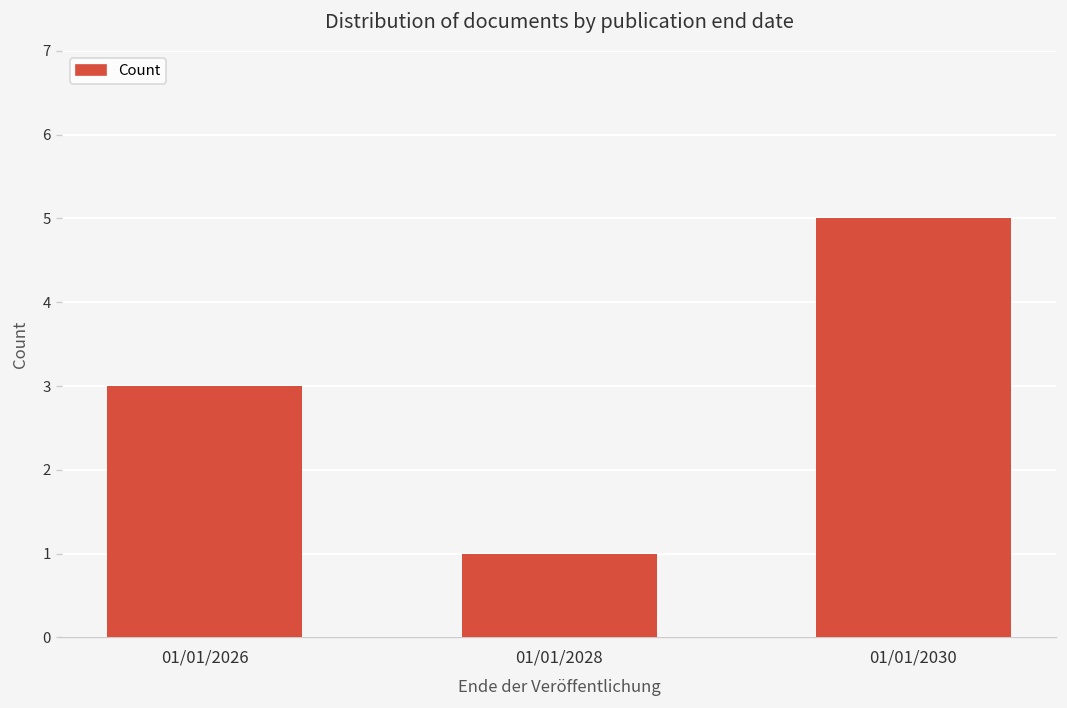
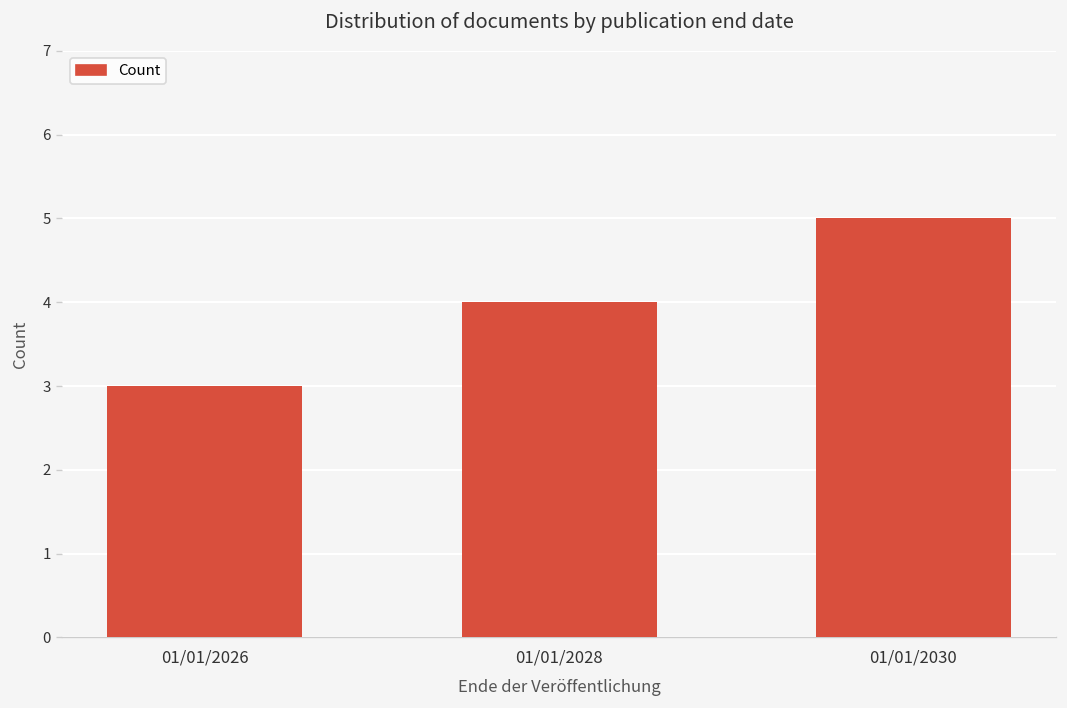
  {
    "01/01/2026": 3,
-   "01/01/2028": 1,
+   "01/01/2028": 4,
    "01/01/2030": 5
  }
